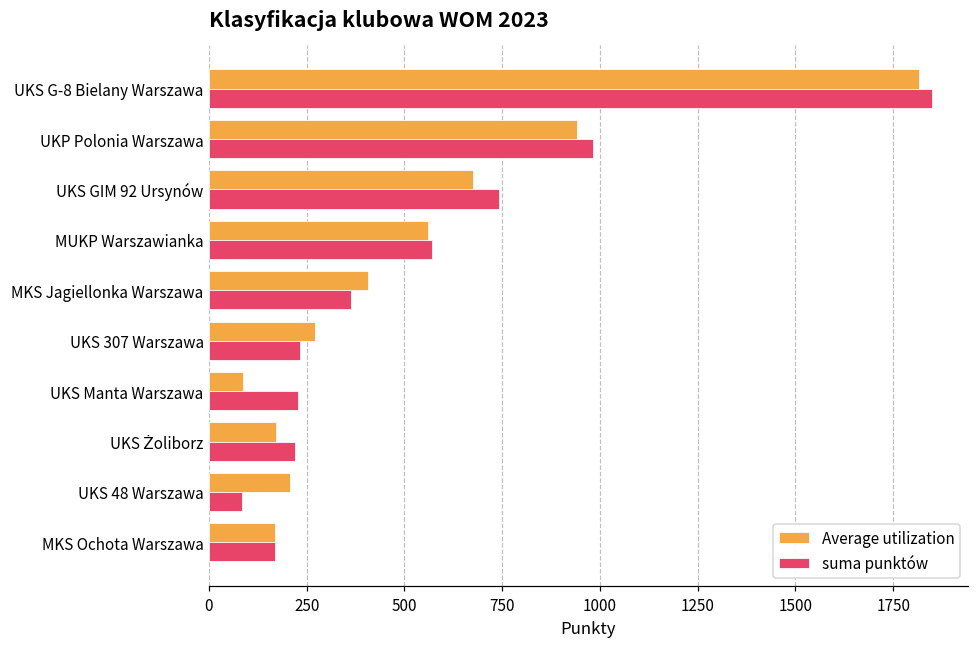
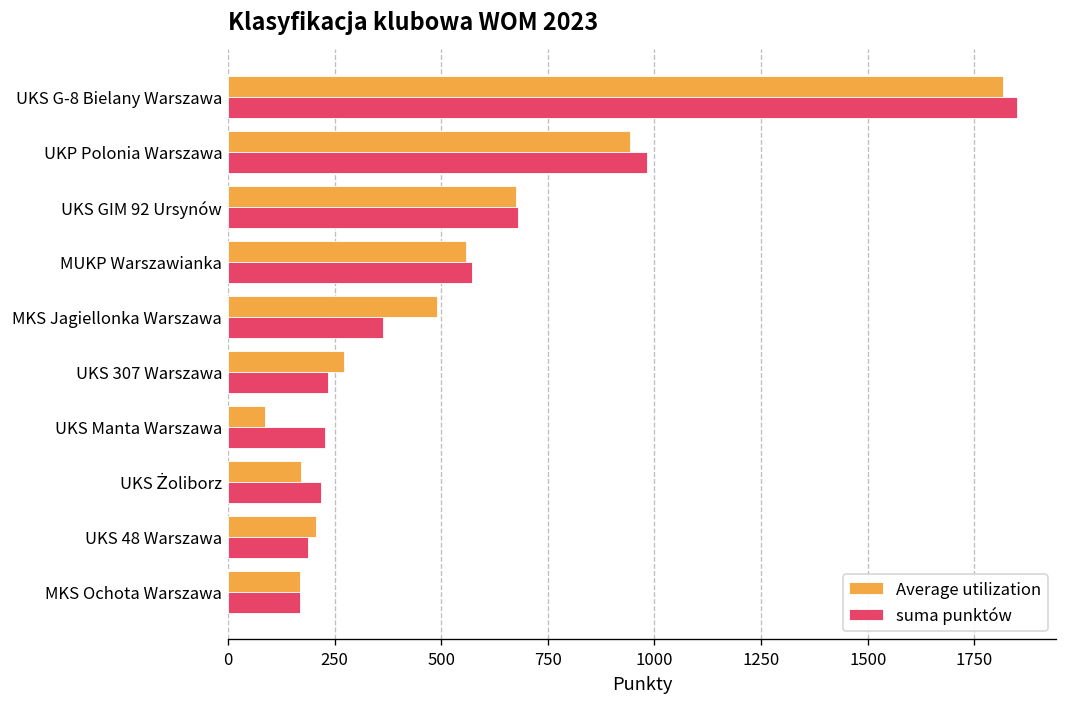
  {
    "Average utilization": {
      "UKS G-8 Bielany Warszawa": 1820,
      "UKP Polonia Warszawa": 940,
      "UKS GIM 92 Ursynów": 680,
      "MUKP Warszawianka": 560,
-     "MKS Jagiellonka Warszawa": 410,
+     "MKS Jagiellonka Warszawa": 490,
      "UKS 307 Warszawa": 270,
      "UKS Manta Warszawa": 90,
      "UKS Żoliborz": 170,
      "UKS 48 Warszawa": 210,
      "MKS Ochota Warszawa": 170
    },
    "suma punktów": {
      "UKS G-8 Bielany Warszawa": 1850,
      "UKP Polonia Warszawa": 980,
-     "UKS GIM 92 Ursynów": 740,
+     "UKS GIM 92 Ursynów": 680,
      "MUKP Warszawianka": 570,
      "MKS Jagiellonka Warszawa": 360,
      "UKS 307 Warszawa": 230,
      "UKS Manta Warszawa": 230,
      "UKS Żoliborz": 220,
-     "UKS 48 Warszawa": 80,
+     "UKS 48 Warszawa": 190,
      "MKS Ochota Warszawa": 170
    }
  }
